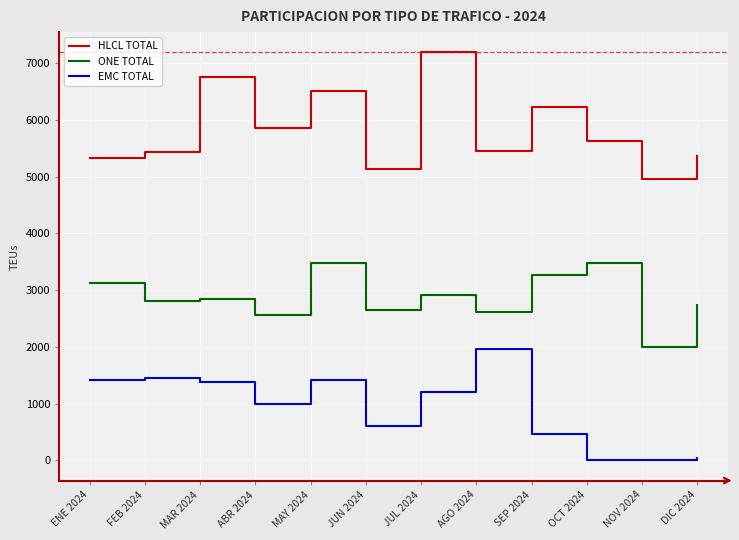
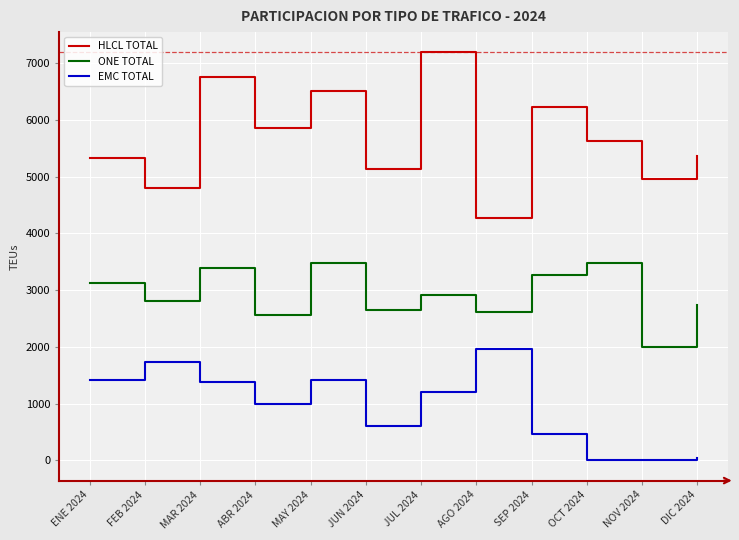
  {
    "HLCL TOTAL": {
      "ENE 2024": 5300,
-     "FEB 2024": 5400,
+     "FEB 2024": 4800,
      "MAR 2024": 6800,
      "ABR 2024": 5900,
      "MAY 2024": 6500,
      "JUN 2024": 5100,
      "JUL 2024": 7200,
-     "AGO 2024": 5500,
+     "AGO 2024": 4300,
      "SEP 2024": 6200,
      "OCT 2024": 5600,
      "NOV 2024": 5000,
      "DIC 2024": 5400
    },
    "ONE TOTAL": {
      "ENE 2024": 3100,
      "FEB 2024": 2800,
-     "MAR 2024": 2800,
+     "MAR 2024": 3400,
      "ABR 2024": 2600,
      "MAY 2024": 3500,
      "JUN 2024": 2700,
      "JUL 2024": 2900,
      "AGO 2024": 2600,
      "SEP 2024": 3300,
      "OCT 2024": 3500,
      "NOV 2024": 2000,
      "DIC 2024": 2700
    },
    "EMC TOTAL": {
      "ENE 2024": 1400,
-     "FEB 2024": 1500,
+     "FEB 2024": 1700,
      "MAR 2024": 1400,
      "ABR 2024": 1000,
      "MAY 2024": 1400,
      "JUN 2024": 600,
      "JUL 2024": 1200,
      "AGO 2024": 2000,
      "SEP 2024": 500,
      "OCT 2024": 0,
      "NOV 2024": 0,
      "DIC 2024": 0
    }
  }
